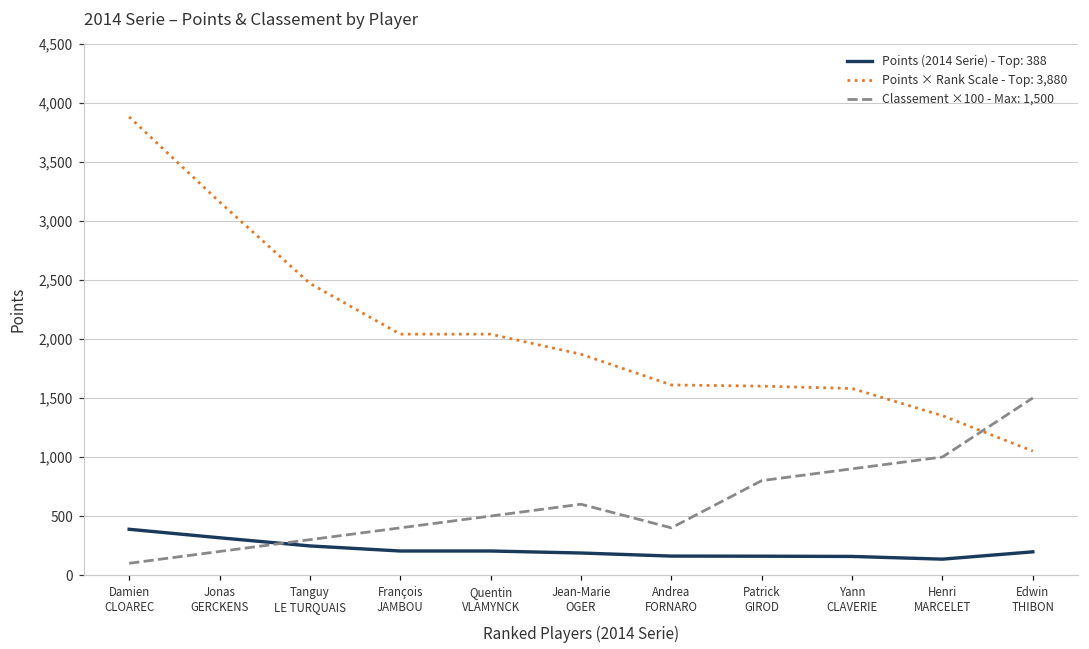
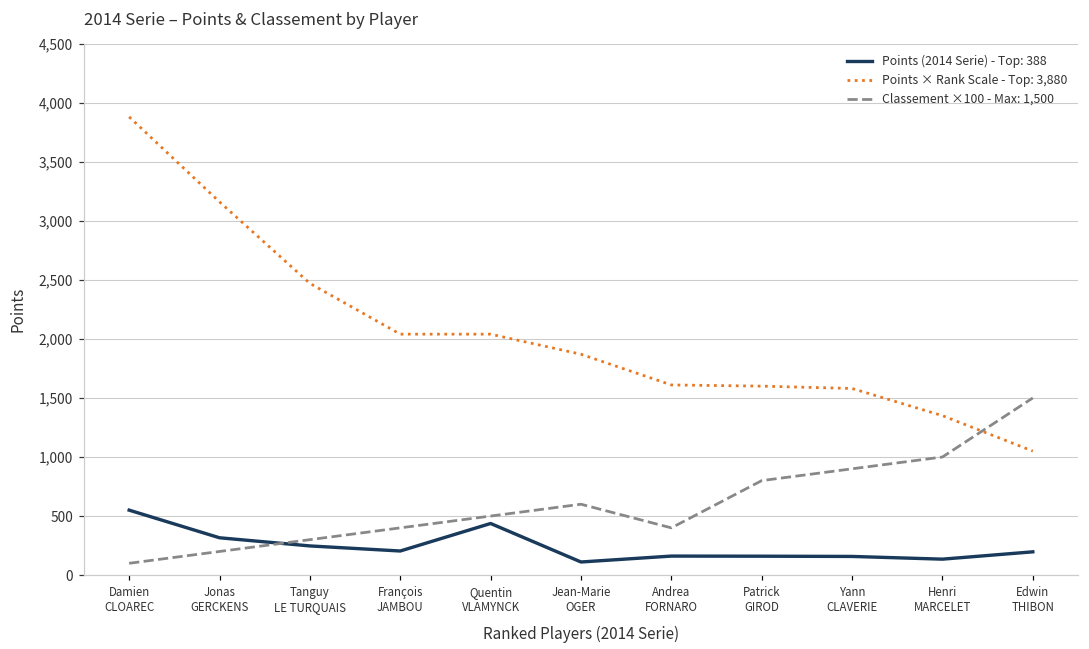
  {
    "Points (2014 Serie) - Top: 388": {
-     "Damien CLOAREC": "390",
+     "Damien CLOAREC": "550",
      "Jonas GERCKENS": "320",
      "Tanguy LE TURQUAIS": "250",
      "François JAMBOU": "200",
-     "Quentin VLAMYNCK": "200",
-     "Jean-Marie OGER": "190",
+     "Quentin VLAMYNCK": "440",
+     "Jean-Marie OGER": "110",
      "Andrea FORNARO": "160",
      "Patrick GIROD": "160",
      "Yann CLAVERIE": "160",
      "Henri MARCELET": "140",
      "Edwin THIBON": "200"
    },
    "Points × Rank Scale - Top: 3,880": {
      "Damien CLOAREC": "3,880",
      "Jonas GERCKENS": "3,160",
      "Tanguy LE TURQUAIS": "2,470",
      "François JAMBOU": "2,040",
      "Quentin VLAMYNCK": "2,040",
      "Jean-Marie OGER": "1,870",
      "Andrea FORNARO": "1,610",
      "Patrick GIROD": "1,600",
      "Yann CLAVERIE": "1,580",
      "Henri MARCELET": "1,350",
      "Edwin THIBON": "1,050"
    },
    "Classement ×100 - Max: 1,500": {
      "Damien CLOAREC": "100",
      "Jonas GERCKENS": "200",
      "Tanguy LE TURQUAIS": "300",
      "François JAMBOU": "400",
      "Quentin VLAMYNCK": "500",
      "Jean-Marie OGER": "600",
      "Andrea FORNARO": "400",
      "Patrick GIROD": "800",
      "Yann CLAVERIE": "900",
      "Henri MARCELET": "1,000",
      "Edwin THIBON": "1,500"
    }
  }
